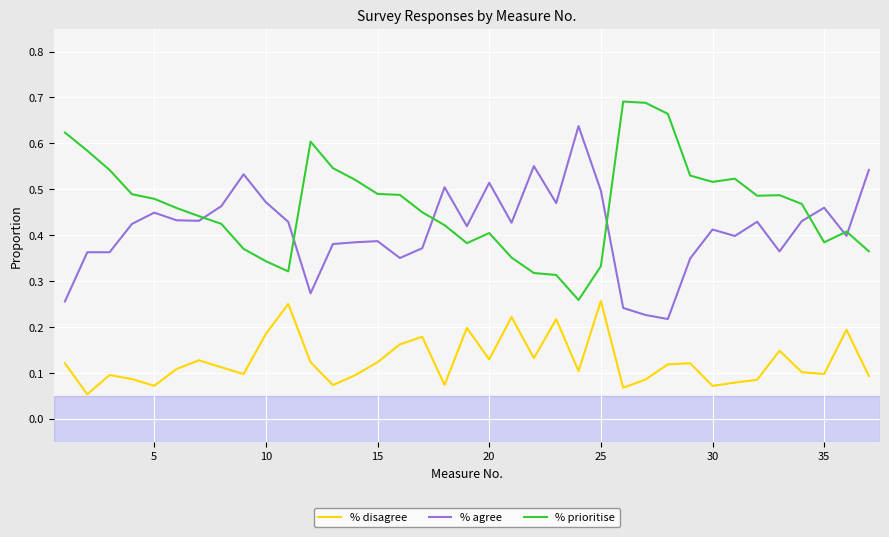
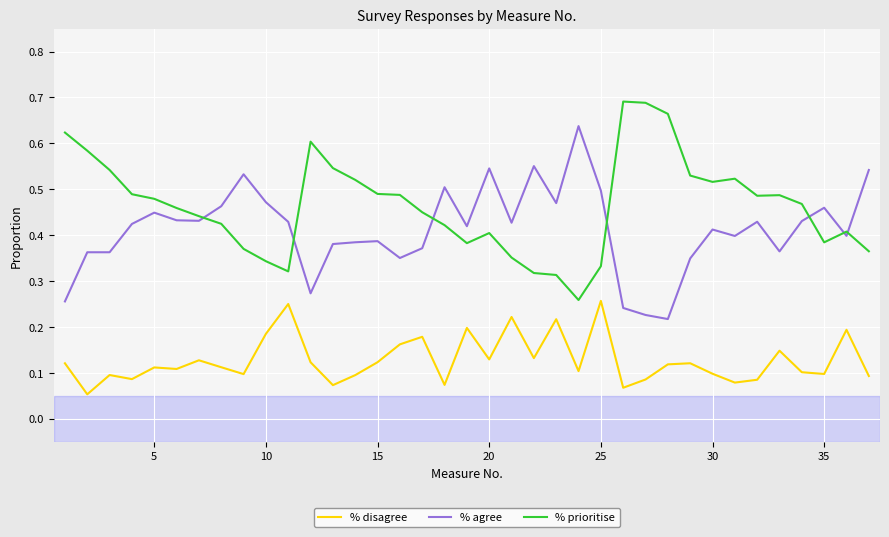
  {
    "% disagree": {
-     "5": 0.07,
+     "5": 0.11,
      "10": 0.19,
      "15": 0.12,
      "20": 0.13,
      "25": 0.26,
-     "30": 0.07,
+     "30": 0.10,
      "35": 0.10
    },
    "% agree": {
      "5": 0.45,
      "10": 0.47,
      "15": 0.39,
-     "20": 0.51,
+     "20": 0.55,
      "25": 0.50,
      "30": 0.41,
      "35": 0.46
    },
    "% prioritise": {
      "5": 0.48,
      "10": 0.34,
      "15": 0.49,
      "20": 0.40,
      "25": 0.33,
      "30": 0.52,
      "35": 0.38
    }
  }
